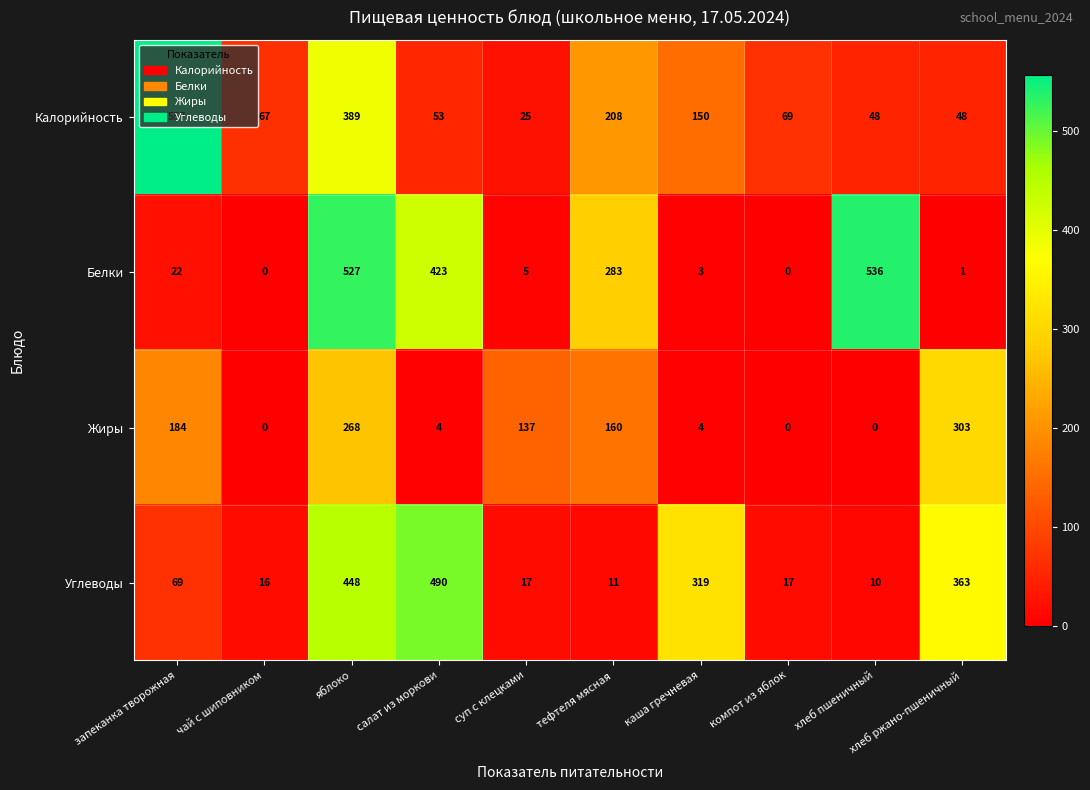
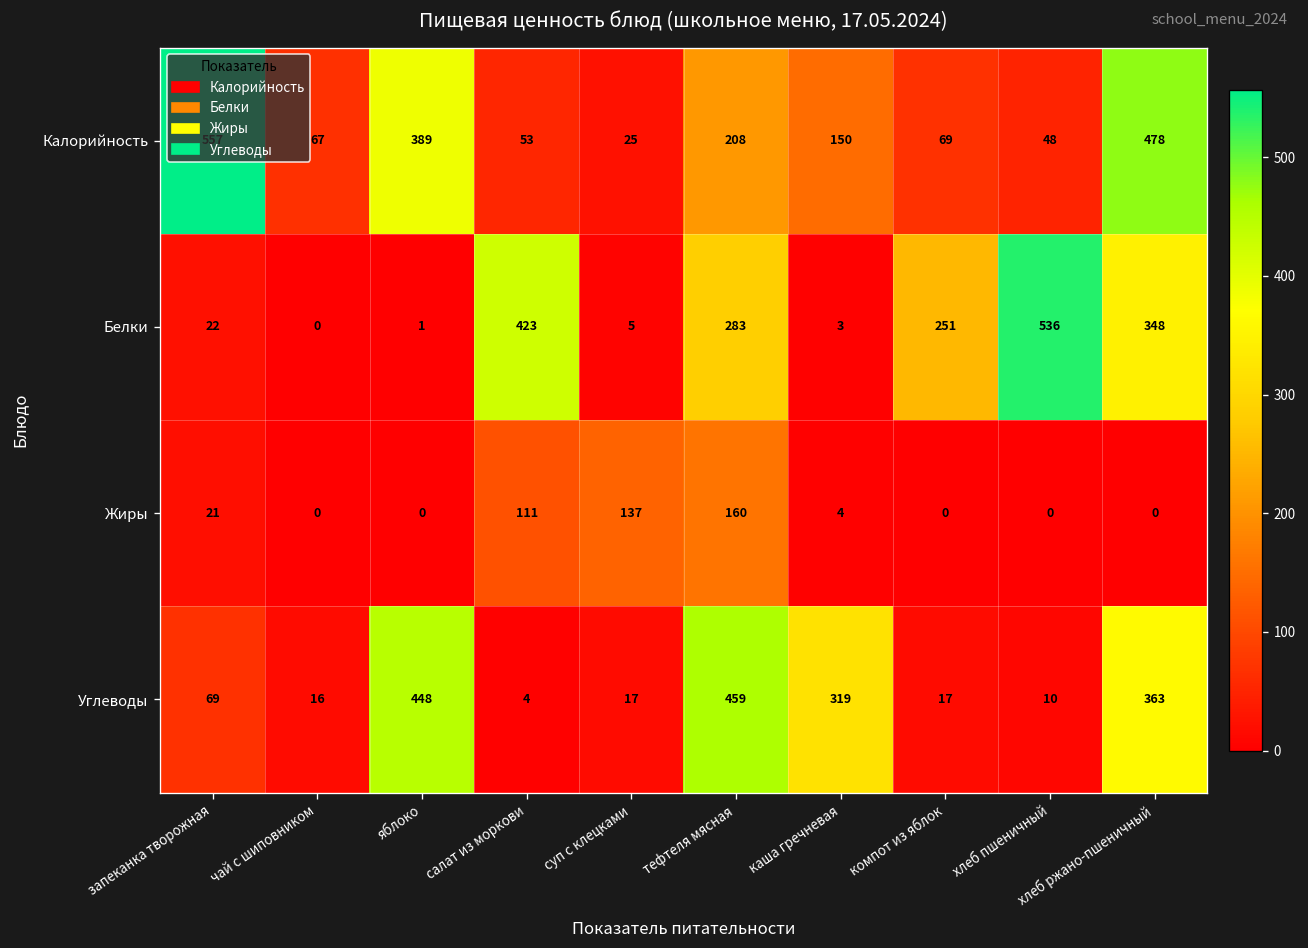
  {
    "Калорийность": {
      "чай с шиповником": 67,
      "яблоко": 389,
      "салат из моркови": 53,
      "суп с клецками": 25,
      "тефтеля мясная": 208,
      "каша гречневая": 150,
      "компот из яблок": 69,
      "хлеб пшеничный": 48,
-     "хлеб ржано-пшеничный": 48
+     "хлеб ржано-пшеничный": 478
    },
    "Белки": {
      "запеканка творожная": 22,
      "чай с шиповником": 0,
-     "яблоко": 527,
+     "яблоко": 1,
      "салат из моркови": 423,
      "суп с клецками": 5,
      "тефтеля мясная": 283,
      "каша гречневая": 3,
-     "компот из яблок": 0,
+     "компот из яблок": 251,
      "хлеб пшеничный": 536,
-     "хлеб ржано-пшеничный": 1
+     "хлеб ржано-пшеничный": 348
    },
    "Жиры": {
-     "запеканка творожная": 184,
+     "запеканка творожная": 21,
      "чай с шиповником": 0,
-     "яблоко": 268,
-     "салат из моркови": 4,
+     "яблоко": 0,
+     "салат из моркови": 111,
      "суп с клецками": 137,
      "тефтеля мясная": 160,
      "каша гречневая": 4,
      "компот из яблок": 0,
      "хлеб пшеничный": 0,
-     "хлеб ржано-пшеничный": 303
+     "хлеб ржано-пшеничный": 0
    },
    "Углеводы": {
      "запеканка творожная": 69,
      "чай с шиповником": 16,
      "яблоко": 448,
-     "салат из моркови": 490,
+     "салат из моркови": 4,
      "суп с клецками": 17,
-     "тефтеля мясная": 11,
+     "тефтеля мясная": 459,
      "каша гречневая": 319,
      "компот из яблок": 17,
      "хлеб пшеничный": 10,
      "хлеб ржано-пшеничный": 363
    }
  }
